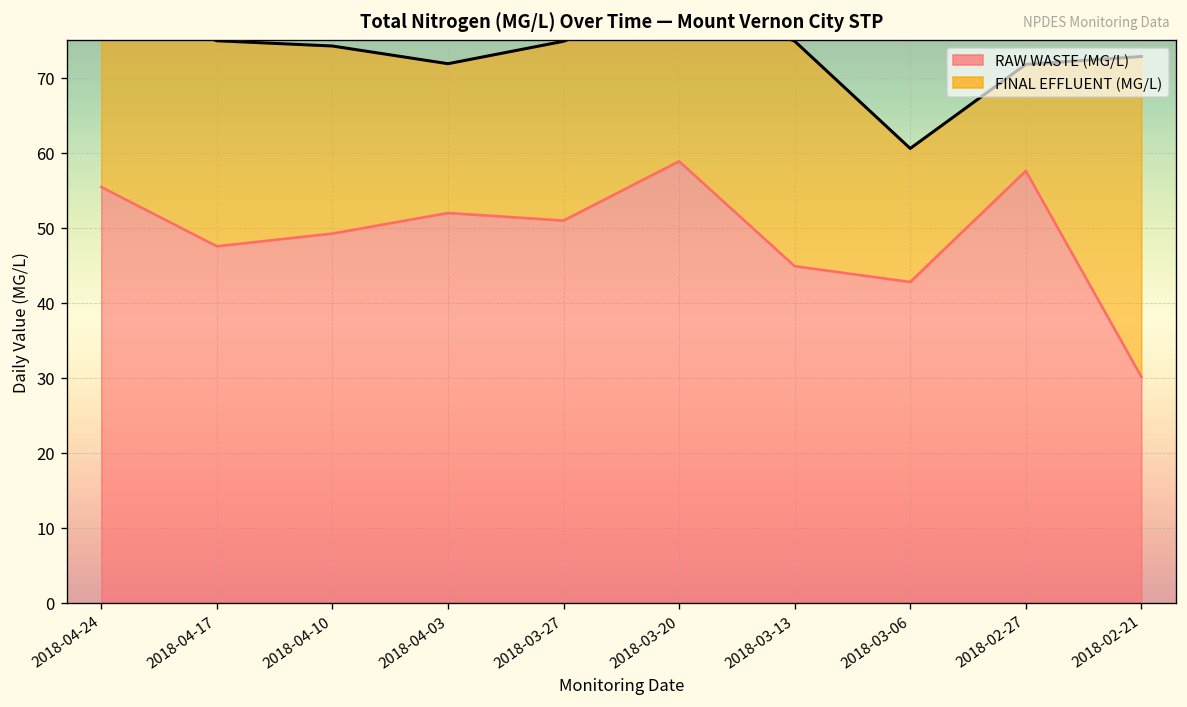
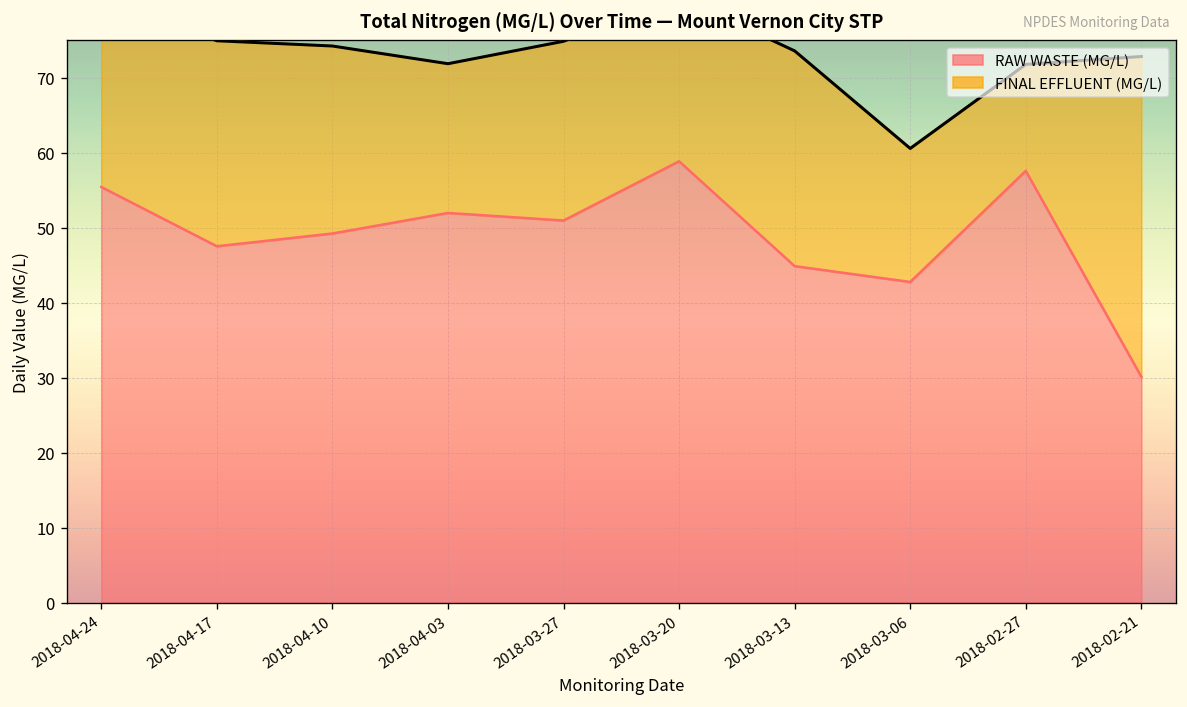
  {
    "RAW WASTE (MG/L)": {
      "2018-04-24": 55,
      "2018-04-17": 48,
      "2018-04-10": 49,
      "2018-04-03": 52,
      "2018-03-27": 51,
      "2018-03-20": 59,
      "2018-03-13": 45,
      "2018-03-06": 43,
      "2018-02-27": 58,
      "2018-02-21": 30
    },
    "FINAL EFFLUENT (MG/L)": {
      "2018-04-17": 27,
      "2018-04-10": 25,
      "2018-04-03": 20,
      "2018-03-27": 24,
-     "2018-03-13": 30,
+     "2018-03-13": 29,
      "2018-03-06": 18
    }
  }
